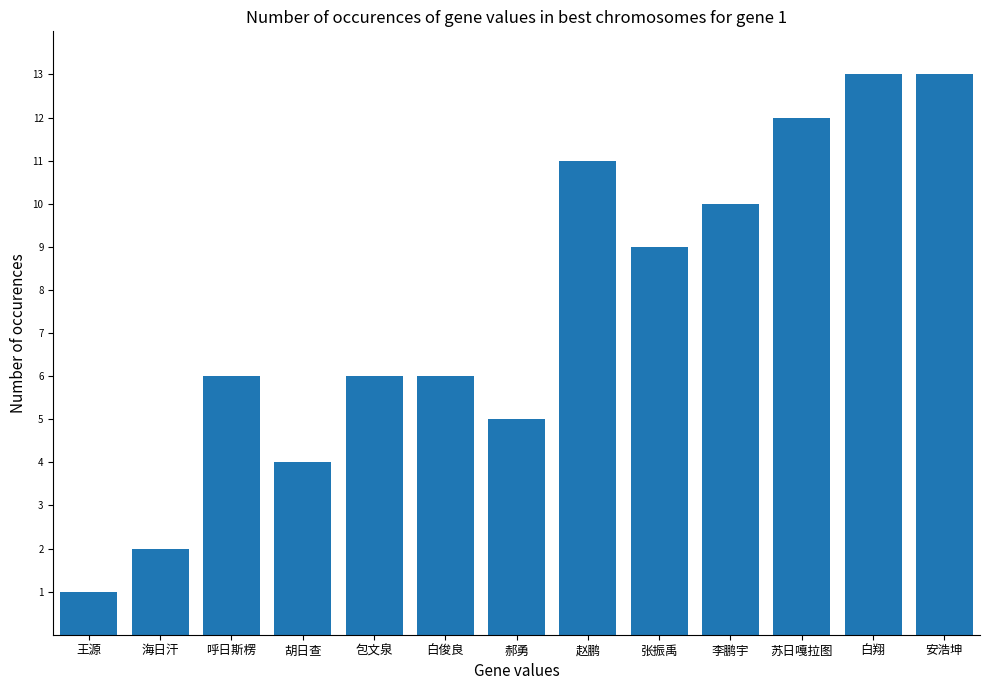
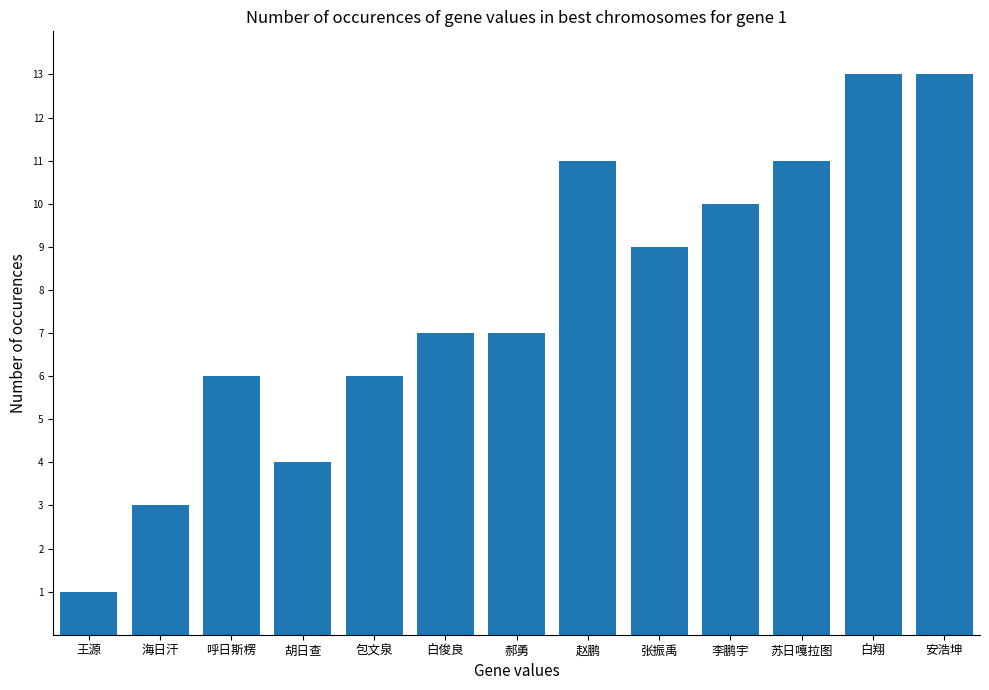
  {
    "王源": 1,
-   "海日汗": 2,
+   "海日汗": 3,
    "呼日斯楞": 6,
    "胡日查": 4,
    "包文泉": 6,
-   "白俊良": 6,
-   "郝勇": 5,
+   "白俊良": 7,
+   "郝勇": 7,
    "赵鹏": 11,
    "张振禹": 9,
    "李鹏宇": 10,
-   "苏日嘎拉图": 12,
+   "苏日嘎拉图": 11,
    "白翔": 13,
    "安浩坤": 13
  }
